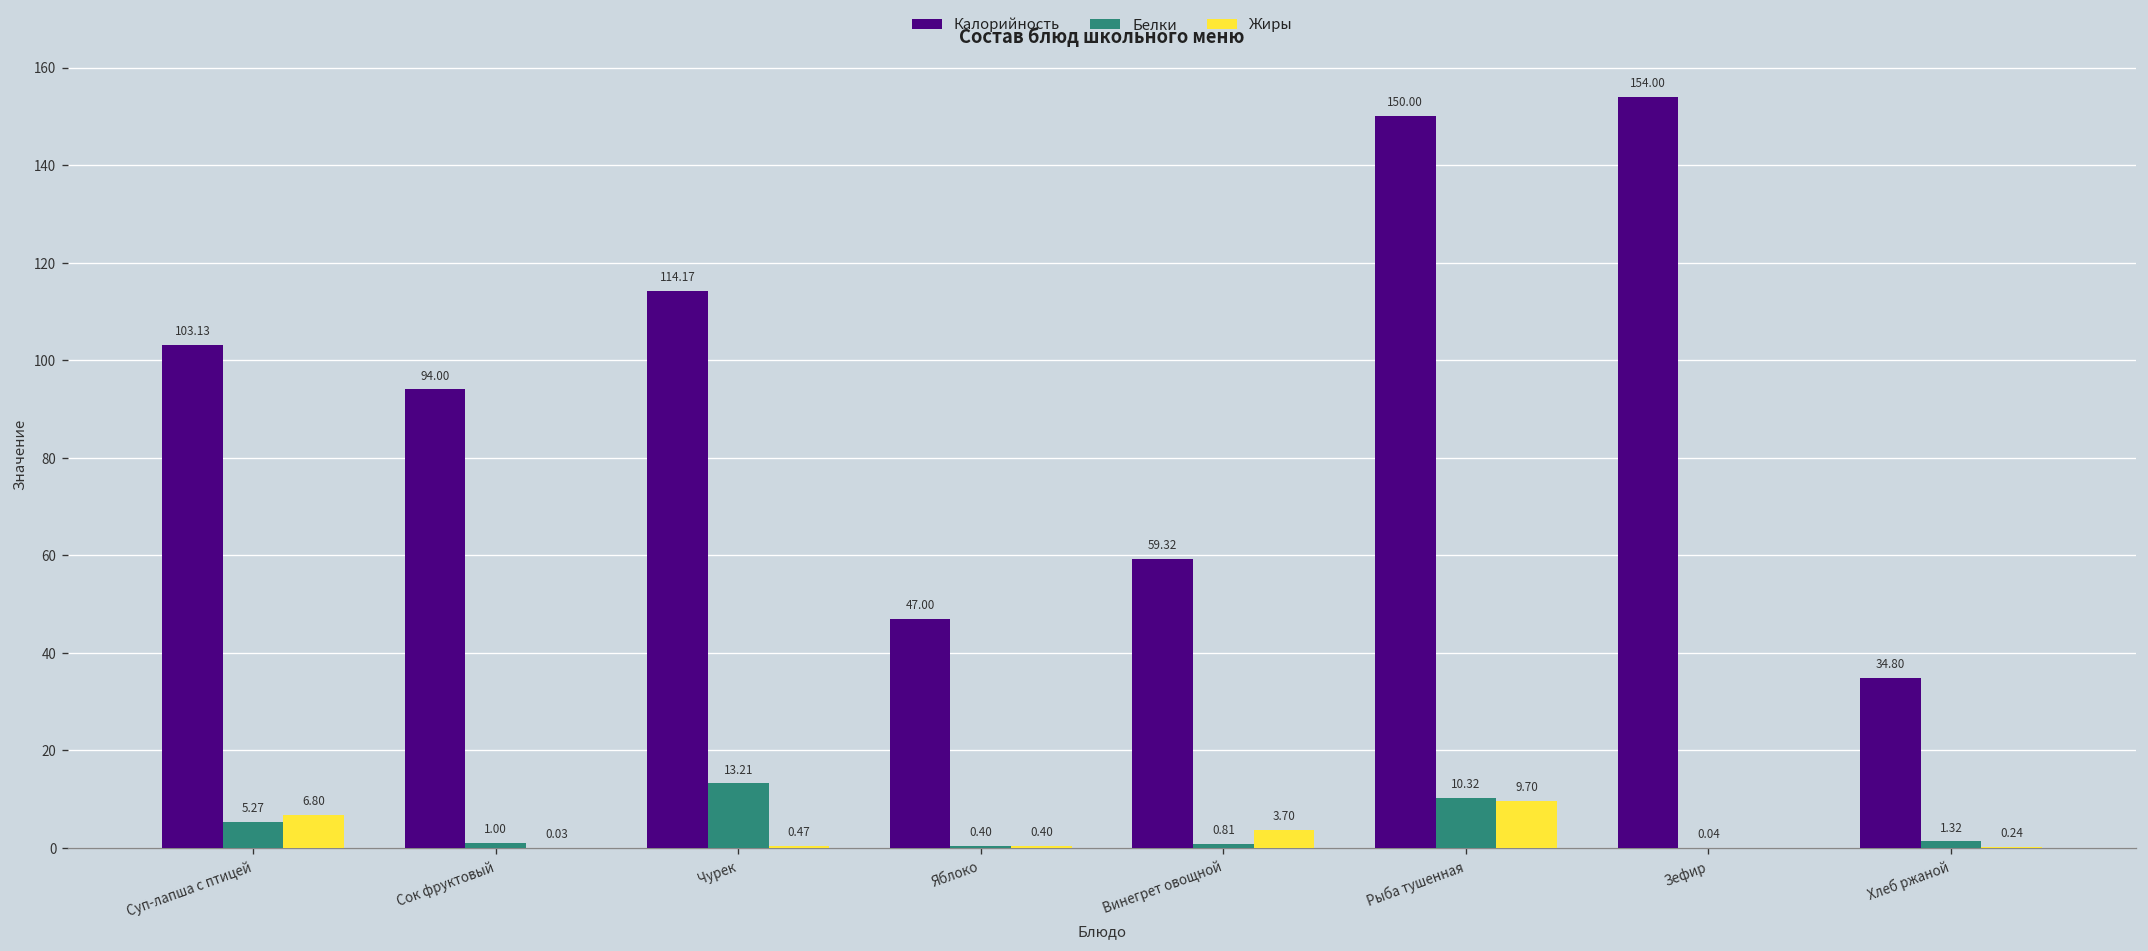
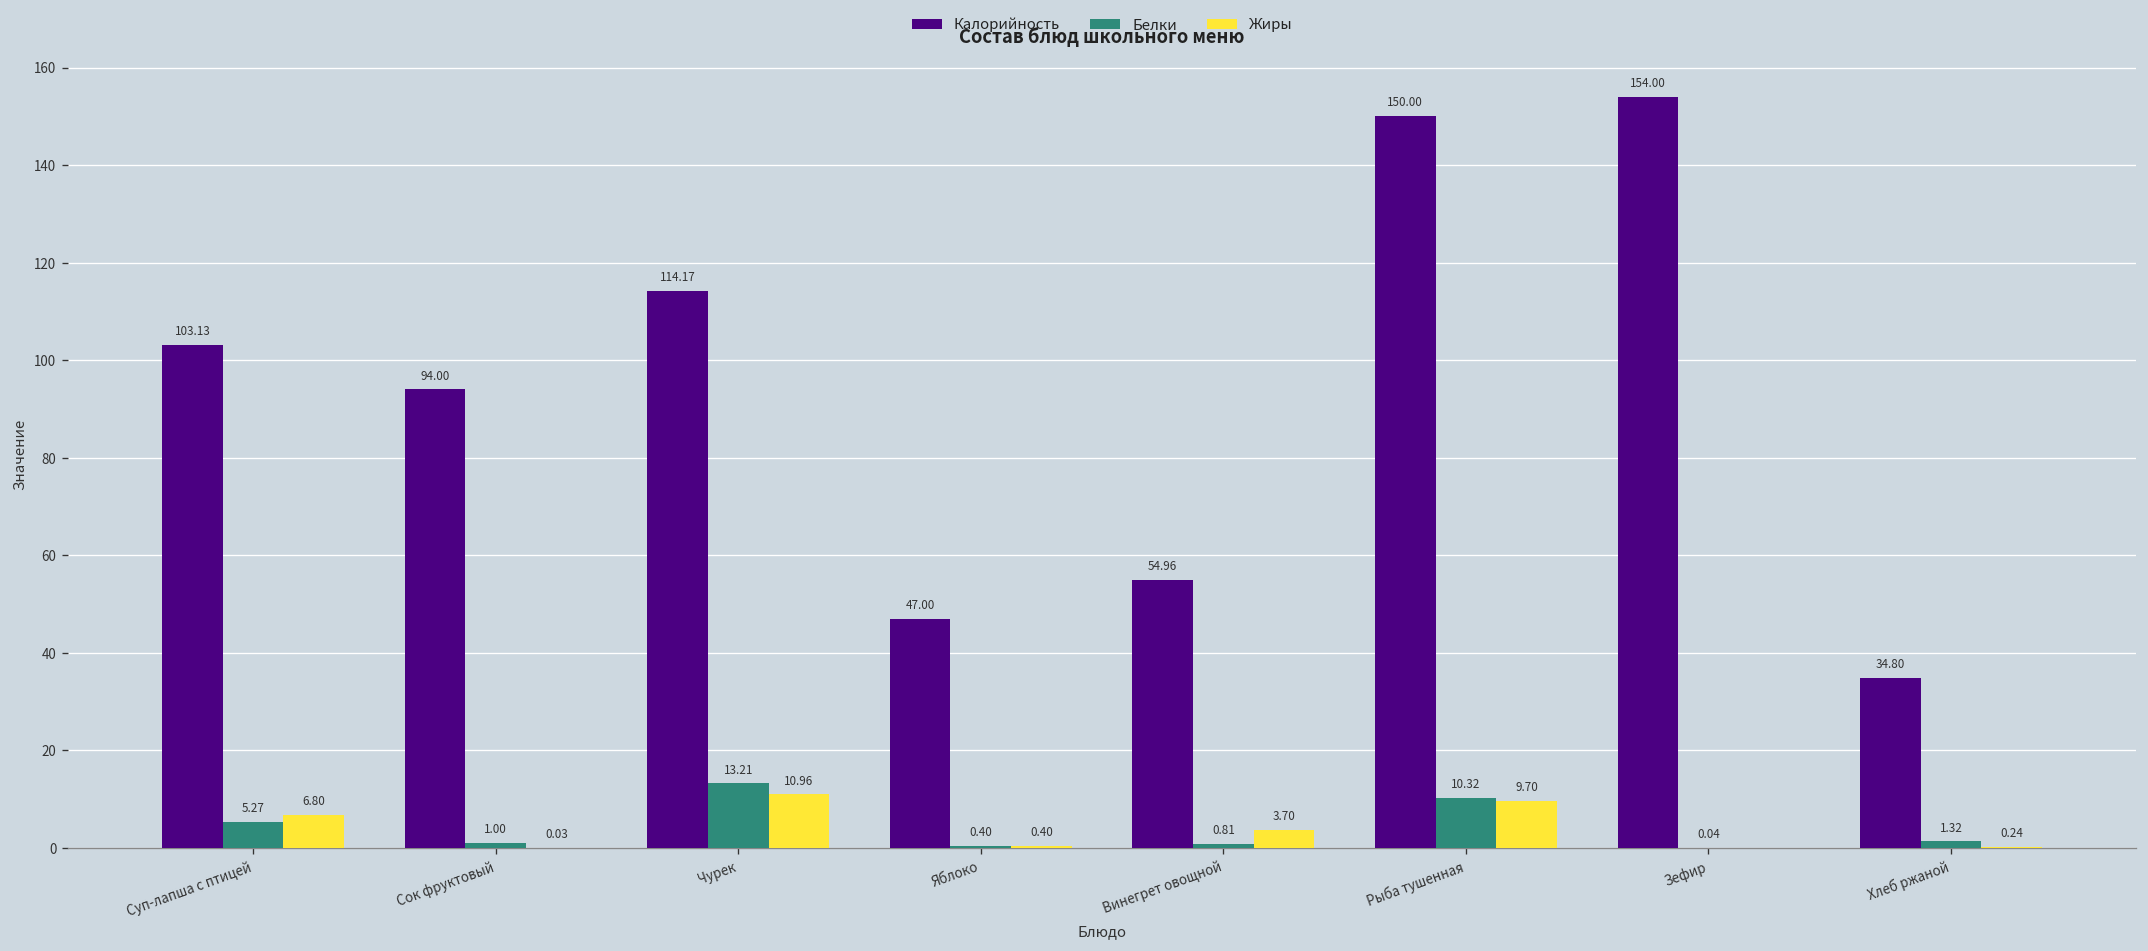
  {
    "Калорийность": {
      "Суп-лапша с птицей": 103.13,
      "Сок фруктовый": 94.00,
      "Чурек": 114.17,
      "Яблоко": 47.00,
-     "Винегрет овощной": 59.32,
+     "Винегрет овощной": 54.96,
      "Рыба тушенная": 150.00,
      "Зефир": 154.00,
      "Хлеб ржаной": 34.80
    },
    "Белки": {
      "Суп-лапша с птицей": 5.27,
      "Сок фруктовый": 1.00,
      "Чурек": 13.21,
      "Яблоко": 0.40,
      "Винегрет овощной": 0.81,
      "Рыба тушенная": 10.32,
      "Зефир": 0.04,
      "Хлеб ржаной": 1.32
    },
    "Жиры": {
      "Суп-лапша с птицей": 6.80,
      "Сок фруктовый": 0.03,
-     "Чурек": 0.47,
+     "Чурек": 10.96,
      "Яблоко": 0.40,
      "Винегрет овощной": 3.70,
      "Рыба тушенная": 9.70,
      "Хлеб ржаной": 0.24
    }
  }
